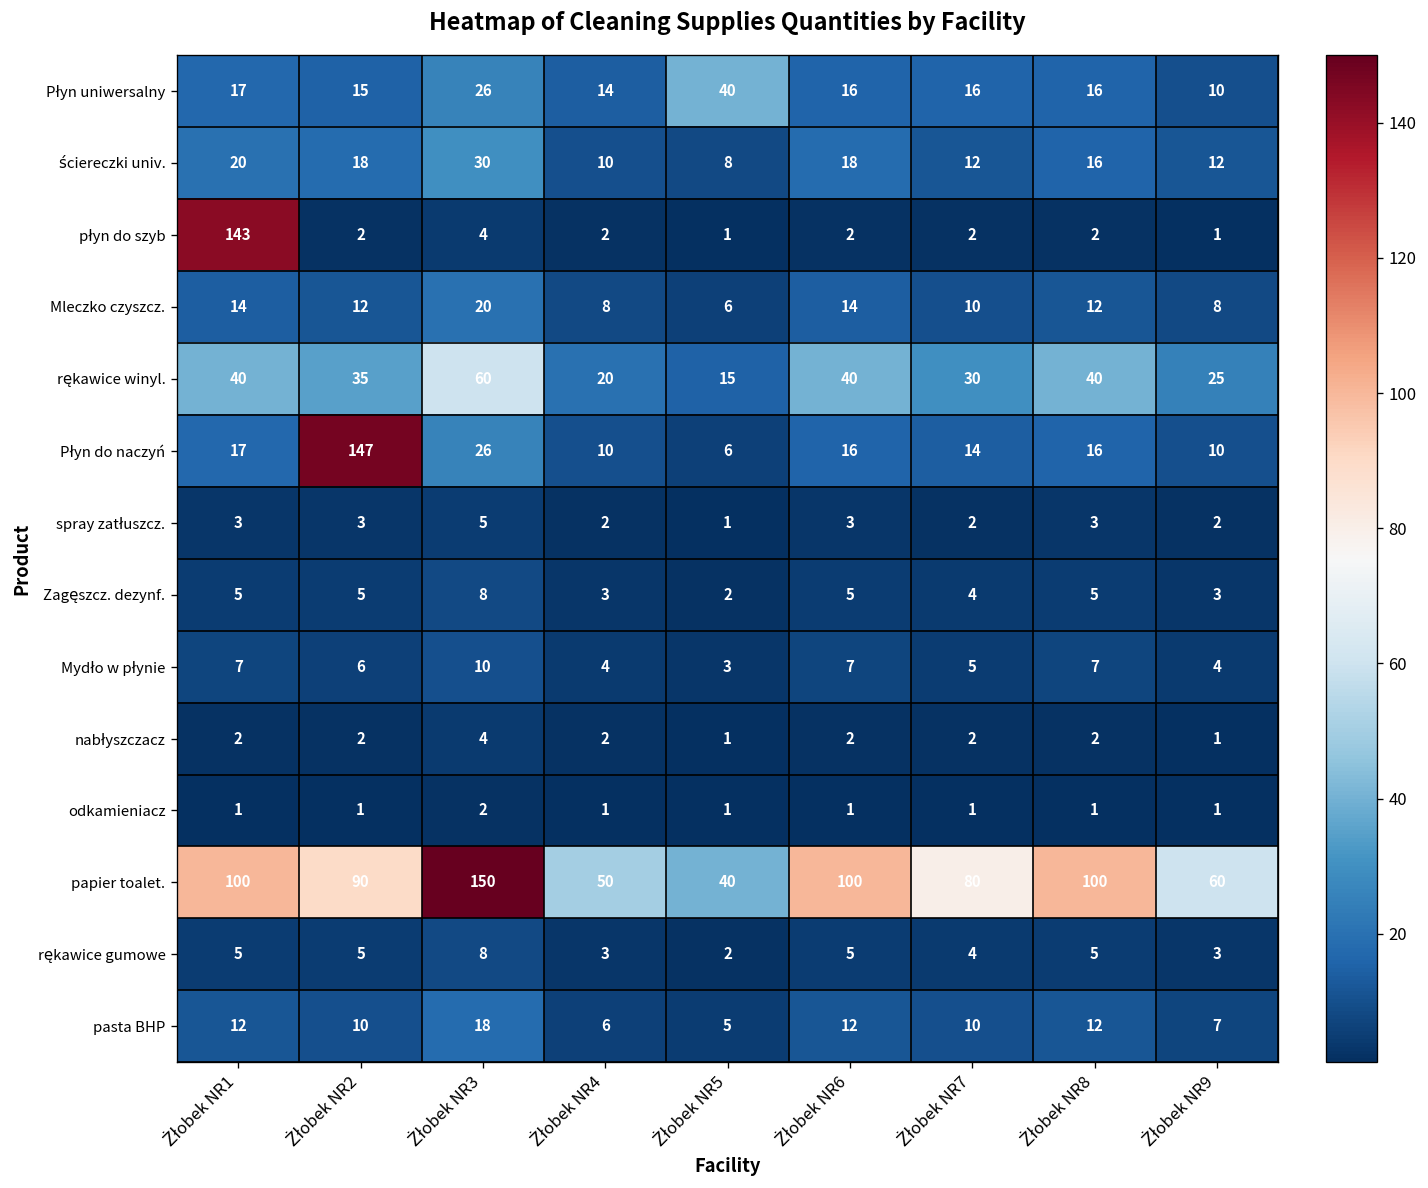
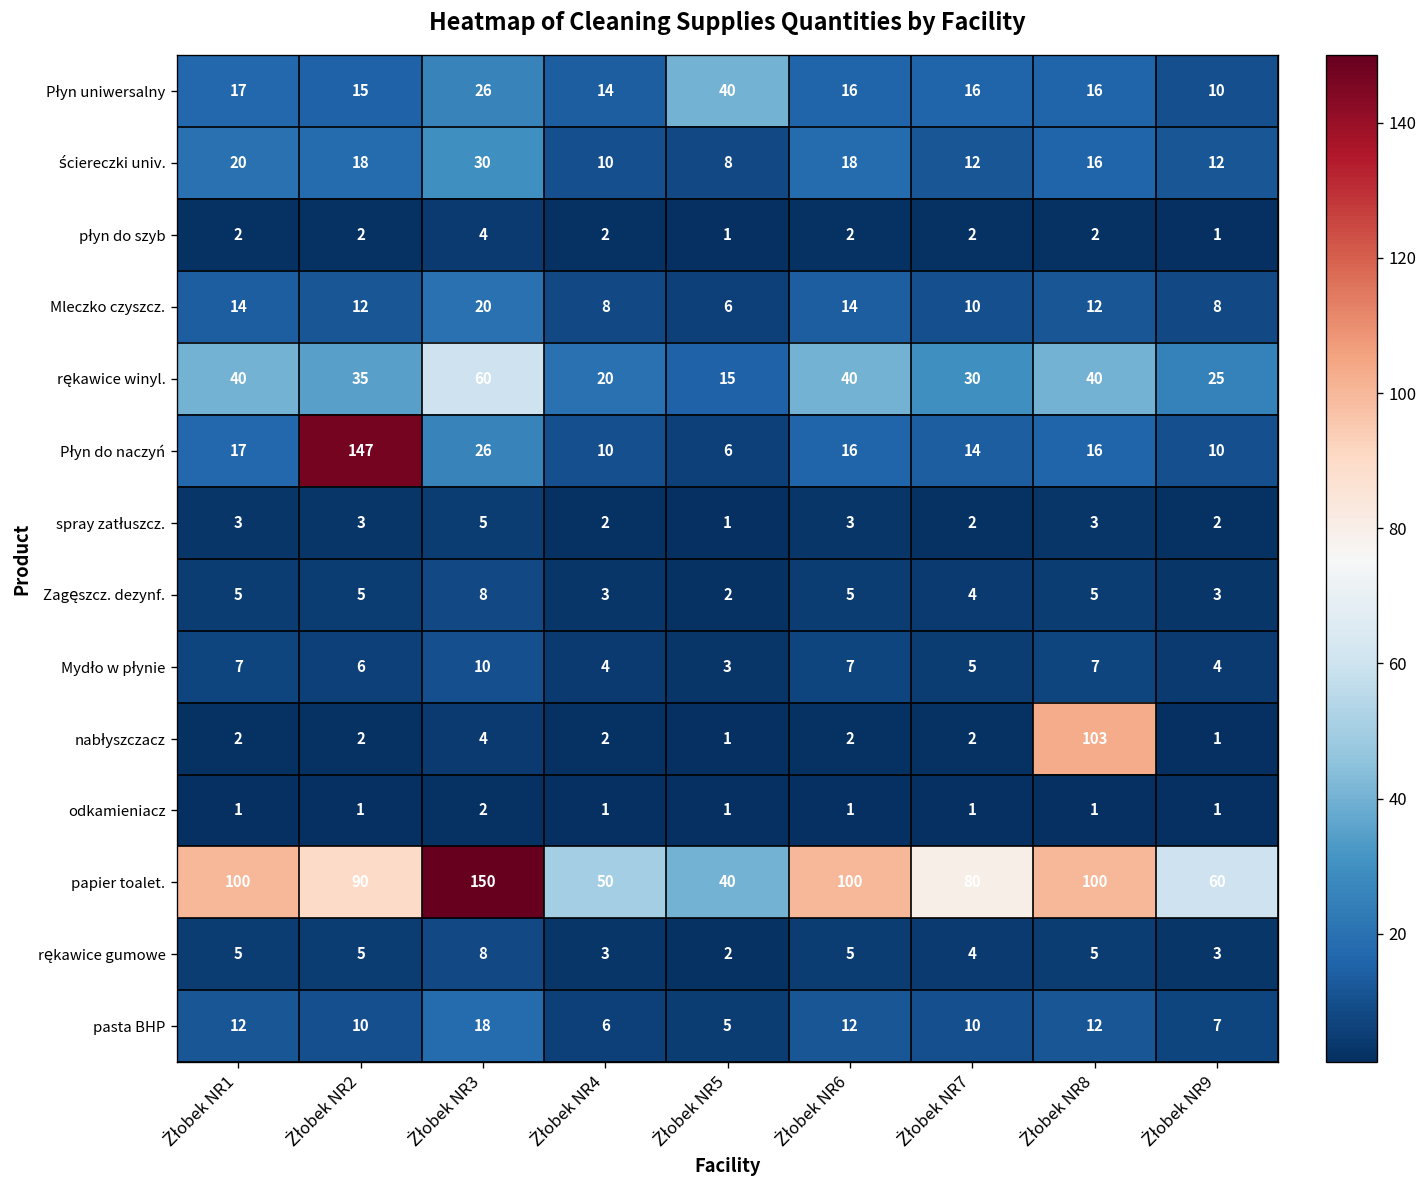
  {
    "Płyn uniwersalny": {
      "Żłobek NR1": 17,
      "Żłobek NR2": 15,
      "Żłobek NR3": 26,
      "Żłobek NR4": 14,
      "Żłobek NR5": 40,
      "Żłobek NR6": 16,
      "Żłobek NR7": 16,
      "Żłobek NR8": 16,
      "Żłobek NR9": 10
    },
    "ściereczki univ.": {
      "Żłobek NR1": 20,
      "Żłobek NR2": 18,
      "Żłobek NR3": 30,
      "Żłobek NR4": 10,
      "Żłobek NR5": 8,
      "Żłobek NR6": 18,
      "Żłobek NR7": 12,
      "Żłobek NR8": 16,
      "Żłobek NR9": 12
    },
    "płyn do szyb": {
-     "Żłobek NR1": 143,
+     "Żłobek NR1": 2,
      "Żłobek NR2": 2,
      "Żłobek NR3": 4,
      "Żłobek NR4": 2,
      "Żłobek NR5": 1,
      "Żłobek NR6": 2,
      "Żłobek NR7": 2,
      "Żłobek NR8": 2,
      "Żłobek NR9": 1
    },
    "Mleczko czyszcz.": {
      "Żłobek NR1": 14,
      "Żłobek NR2": 12,
      "Żłobek NR3": 20,
      "Żłobek NR4": 8,
      "Żłobek NR5": 6,
      "Żłobek NR6": 14,
      "Żłobek NR7": 10,
      "Żłobek NR8": 12,
      "Żłobek NR9": 8
    },
    "rękawice winyl.": {
      "Żłobek NR1": 40,
      "Żłobek NR2": 35,
      "Żłobek NR3": 60,
      "Żłobek NR4": 20,
      "Żłobek NR5": 15,
      "Żłobek NR6": 40,
      "Żłobek NR7": 30,
      "Żłobek NR8": 40,
      "Żłobek NR9": 25
    },
    "Płyn do naczyń": {
      "Żłobek NR1": 17,
      "Żłobek NR2": 147,
      "Żłobek NR3": 26,
      "Żłobek NR4": 10,
      "Żłobek NR5": 6,
      "Żłobek NR6": 16,
      "Żłobek NR7": 14,
      "Żłobek NR8": 16,
      "Żłobek NR9": 10
    },
    "spray zatłuszcz.": {
      "Żłobek NR1": 3,
      "Żłobek NR2": 3,
      "Żłobek NR3": 5,
      "Żłobek NR4": 2,
      "Żłobek NR5": 1,
      "Żłobek NR6": 3,
      "Żłobek NR7": 2,
      "Żłobek NR8": 3,
      "Żłobek NR9": 2
    },
    "Zagęszcz. dezynf.": {
      "Żłobek NR1": 5,
      "Żłobek NR2": 5,
      "Żłobek NR3": 8,
      "Żłobek NR4": 3,
      "Żłobek NR5": 2,
      "Żłobek NR6": 5,
      "Żłobek NR7": 4,
      "Żłobek NR8": 5,
      "Żłobek NR9": 3
    },
    "Mydło w płynie": {
      "Żłobek NR1": 7,
      "Żłobek NR2": 6,
      "Żłobek NR3": 10,
      "Żłobek NR4": 4,
      "Żłobek NR5": 3,
      "Żłobek NR6": 7,
      "Żłobek NR7": 5,
      "Żłobek NR8": 7,
      "Żłobek NR9": 4
    },
    "nabłyszczacz": {
      "Żłobek NR1": 2,
      "Żłobek NR2": 2,
      "Żłobek NR3": 4,
      "Żłobek NR4": 2,
      "Żłobek NR5": 1,
      "Żłobek NR6": 2,
      "Żłobek NR7": 2,
-     "Żłobek NR8": 2,
+     "Żłobek NR8": 103,
      "Żłobek NR9": 1
    },
    "odkamieniacz": {
      "Żłobek NR1": 1,
      "Żłobek NR2": 1,
      "Żłobek NR3": 2,
      "Żłobek NR4": 1,
      "Żłobek NR5": 1,
      "Żłobek NR6": 1,
      "Żłobek NR7": 1,
      "Żłobek NR8": 1,
      "Żłobek NR9": 1
    },
    "papier toalet.": {
      "Żłobek NR1": 100,
      "Żłobek NR2": 90,
      "Żłobek NR3": 150,
      "Żłobek NR4": 50,
      "Żłobek NR5": 40,
      "Żłobek NR6": 100,
      "Żłobek NR8": 100,
      "Żłobek NR9": 60
    },
    "rękawice gumowe": {
      "Żłobek NR1": 5,
      "Żłobek NR2": 5,
      "Żłobek NR3": 8,
      "Żłobek NR4": 3,
      "Żłobek NR5": 2,
      "Żłobek NR6": 5,
      "Żłobek NR7": 4,
      "Żłobek NR8": 5,
      "Żłobek NR9": 3
    },
    "pasta BHP": {
      "Żłobek NR1": 12,
      "Żłobek NR2": 10,
      "Żłobek NR3": 18,
      "Żłobek NR4": 6,
      "Żłobek NR5": 5,
      "Żłobek NR6": 12,
      "Żłobek NR7": 10,
      "Żłobek NR8": 12,
      "Żłobek NR9": 7
    }
  }
